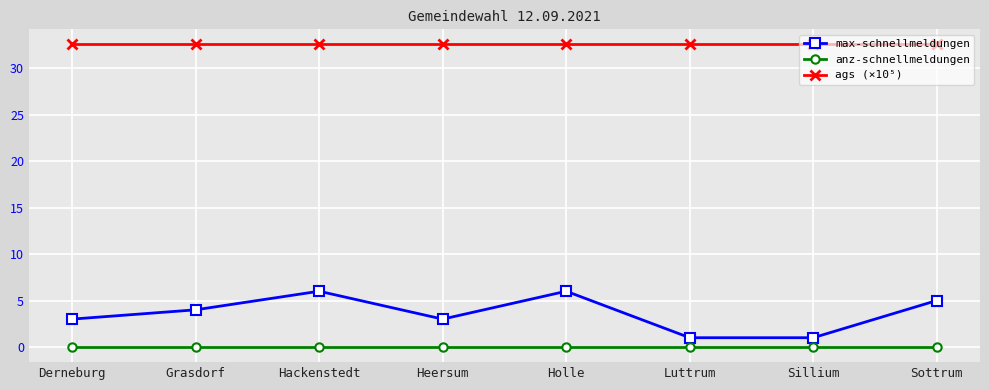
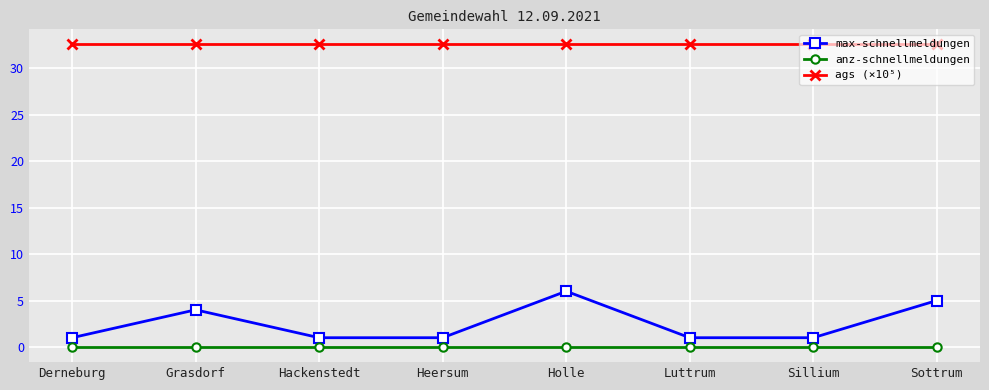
  {
    "max-schnellmeldungen": {
-     "Derneburg": 3,
+     "Derneburg": 1,
      "Grasdorf": 4,
-     "Hackenstedt": 6,
-     "Heersum": 3,
+     "Hackenstedt": 1,
+     "Heersum": 1,
      "Holle": 6,
      "Luttrum": 1,
      "Sillium": 1,
      "Sottrum": 5
    },
    "anz-schnellmeldungen": {
      "Derneburg": 0,
      "Grasdorf": 0,
      "Hackenstedt": 0,
      "Heersum": 0,
      "Holle": 0,
      "Luttrum": 0,
      "Sillium": 0,
      "Sottrum": 0
    },
    "ags (×10⁵)": {
      "Derneburg": 33,
      "Grasdorf": 33,
      "Hackenstedt": 33,
      "Heersum": 33,
      "Holle": 33,
      "Luttrum": 33
    }
  }
